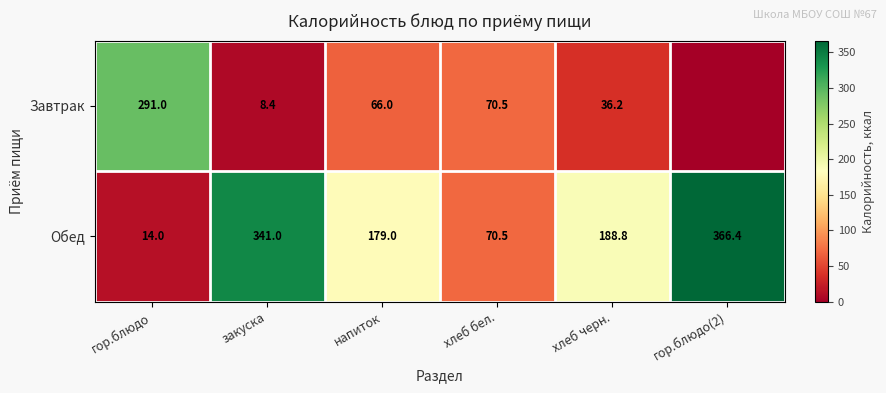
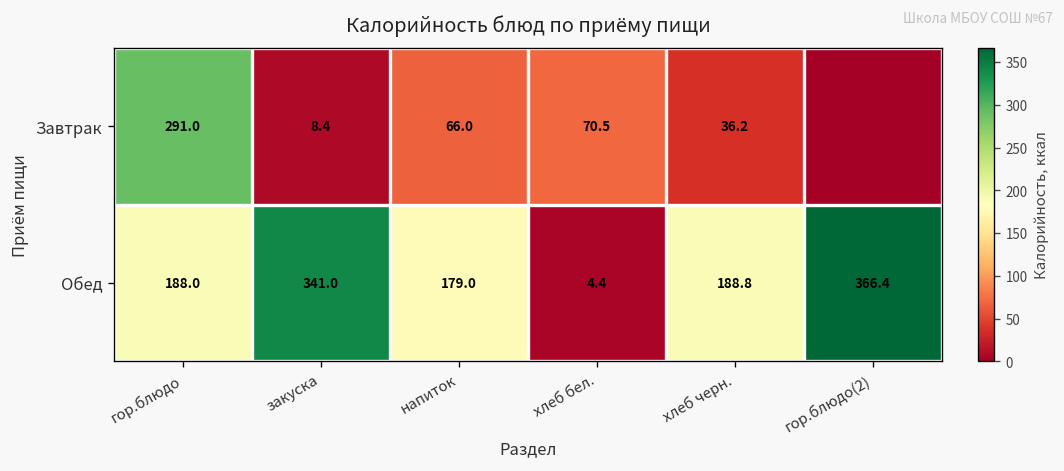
  {
    "Завтрак": {
      "гор.блюдо": 291.0,
      "закуска": 8.4,
      "напиток": 66.0,
      "хлеб бел.": 70.5,
      "хлеб черн.": 36.2
    },
    "Обед": {
-     "гор.блюдо": 14.0,
+     "гор.блюдо": 188.0,
      "закуска": 341.0,
      "напиток": 179.0,
-     "хлеб бел.": 70.5,
+     "хлеб бел.": 4.4,
      "хлеб черн.": 188.8,
      "гор.блюдо(2)": 366.4
    }
  }
